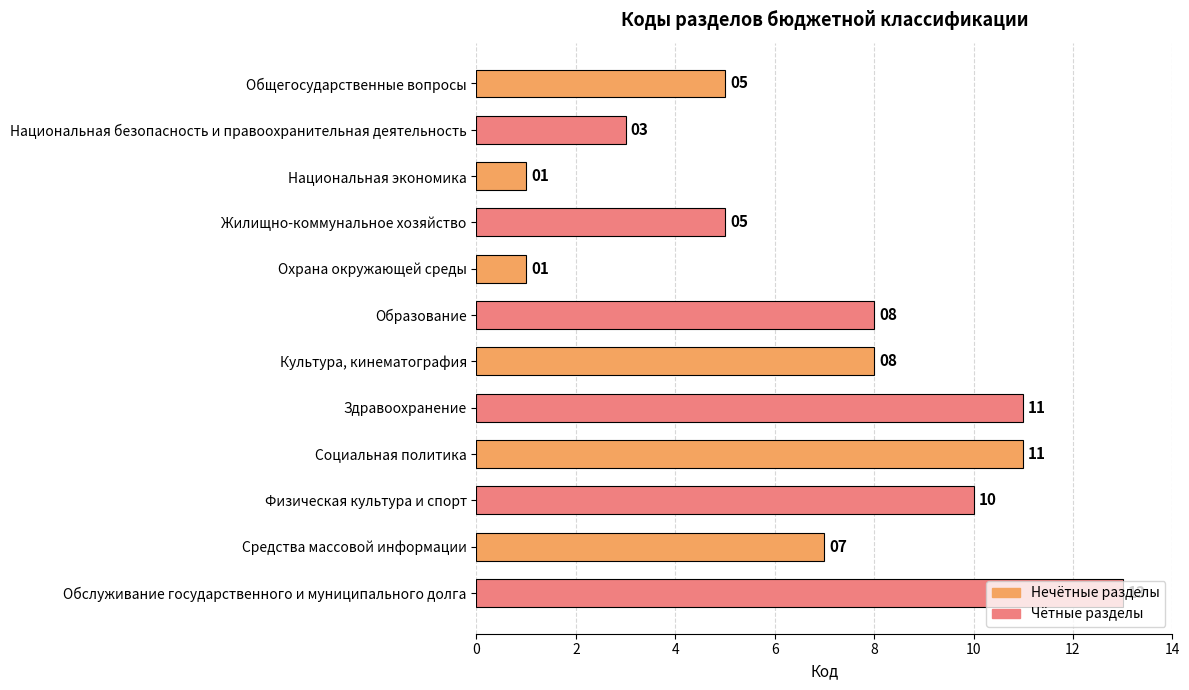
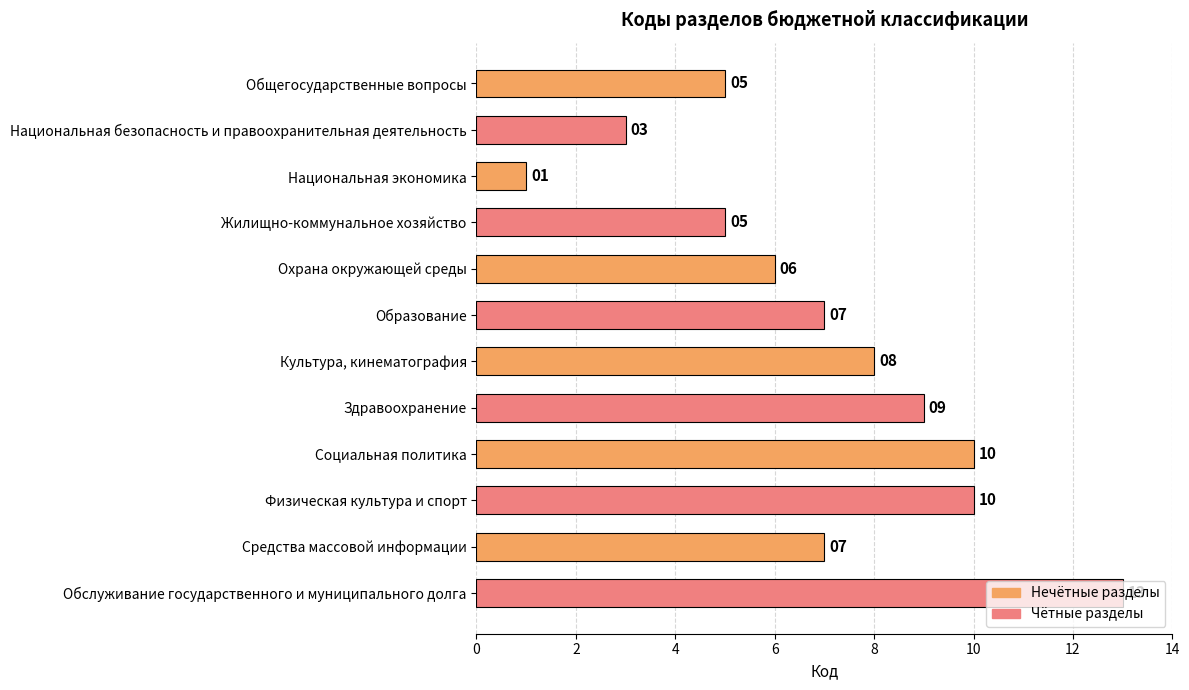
  {
    "Общегосударственные вопросы": "05",
    "Национальная безопасность и правоохранительная деятельность": "03",
    "Национальная экономика": "01",
    "Жилищно-коммунальное хозяйство": "05",
-   "Охрана окружающей среды": "01",
-   "Образование": "08",
+   "Охрана окружающей среды": "06",
+   "Образование": "07",
    "Культура, кинематография": "08",
-   "Здравоохранение": "11",
-   "Социальная политика": "11",
+   "Здравоохранение": "09",
+   "Социальная политика": "10",
    "Физическая культура и спорт": "10",
    "Средства массовой информации": "07"
  }
